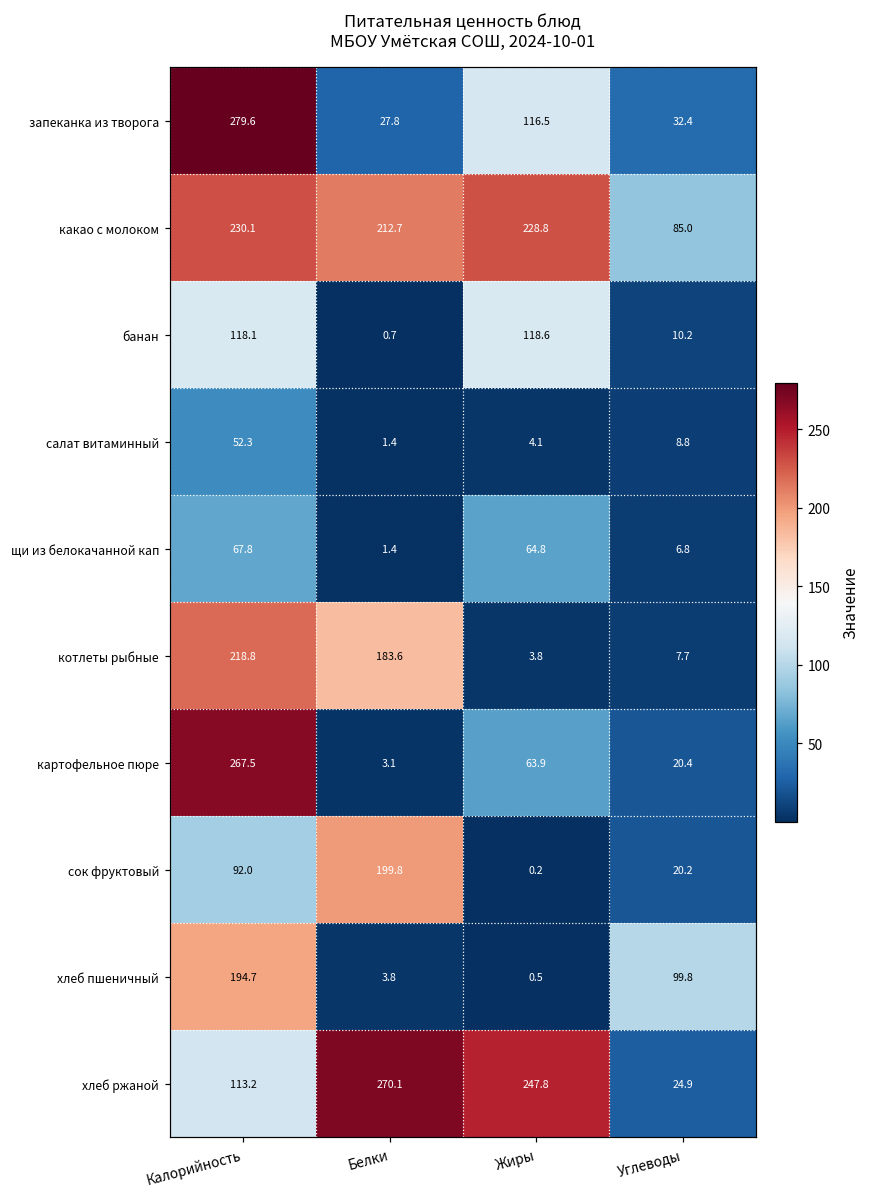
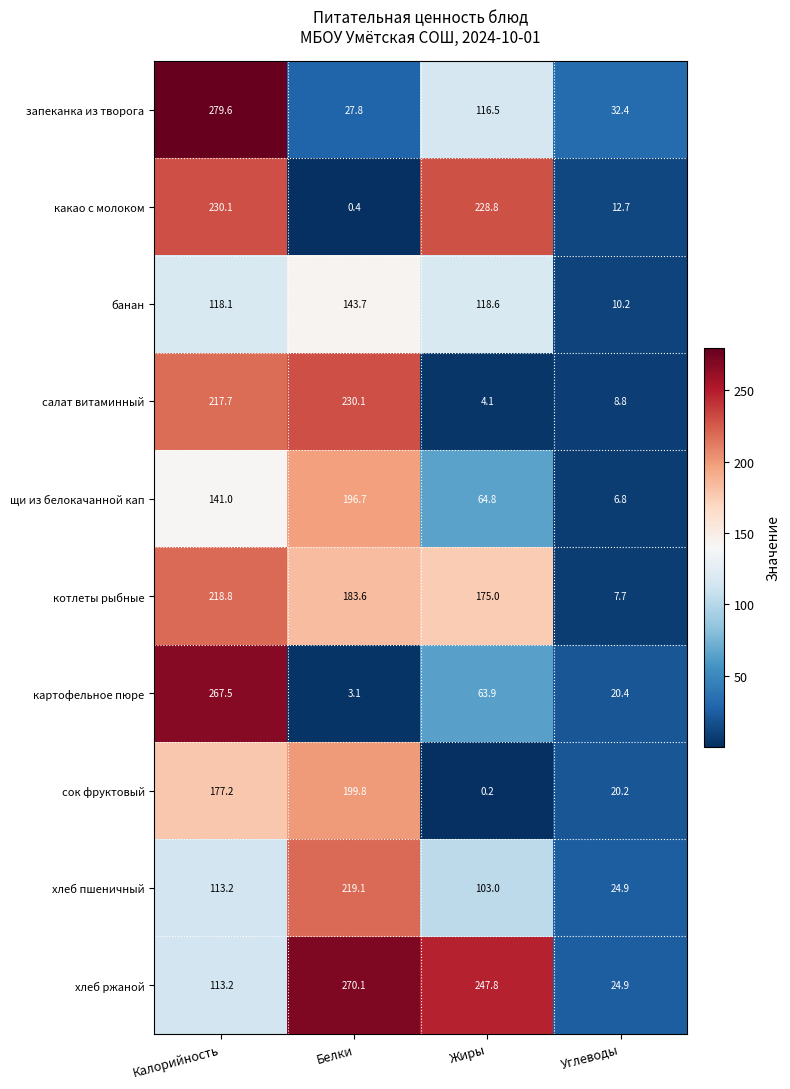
  {
    "запеканка из творога": {
      "Калорийность": 279.6,
      "Белки": 27.8,
      "Жиры": 116.5,
      "Углеводы": 32.4
    },
    "какао с молоком": {
      "Калорийность": 230.1,
-     "Белки": 212.7,
+     "Белки": 0.4,
      "Жиры": 228.8,
-     "Углеводы": 85.0
+     "Углеводы": 12.7
    },
    "банан": {
      "Калорийность": 118.1,
-     "Белки": 0.7,
+     "Белки": 143.7,
      "Жиры": 118.6,
      "Углеводы": 10.2
    },
    "салат витаминный": {
-     "Калорийность": 52.3,
-     "Белки": 1.4,
+     "Калорийность": 217.7,
+     "Белки": 230.1,
      "Жиры": 4.1,
      "Углеводы": 8.8
    },
    "щи из белокачанной кап": {
-     "Калорийность": 67.8,
-     "Белки": 1.4,
+     "Калорийность": 141.0,
+     "Белки": 196.7,
      "Жиры": 64.8,
      "Углеводы": 6.8
    },
    "котлеты рыбные": {
      "Калорийность": 218.8,
      "Белки": 183.6,
-     "Жиры": 3.8,
+     "Жиры": 175.0,
      "Углеводы": 7.7
    },
    "картофельное пюре": {
      "Калорийность": 267.5,
      "Белки": 3.1,
      "Жиры": 63.9,
      "Углеводы": 20.4
    },
    "сок фруктовый": {
-     "Калорийность": 92.0,
+     "Калорийность": 177.2,
      "Белки": 199.8,
      "Жиры": 0.2,
      "Углеводы": 20.2
    },
    "хлеб пшеничный": {
-     "Калорийность": 194.7,
-     "Белки": 3.8,
-     "Жиры": 0.5,
-     "Углеводы": 99.8
+     "Калорийность": 113.2,
+     "Белки": 219.1,
+     "Жиры": 103.0,
+     "Углеводы": 24.9
    },
    "хлеб ржаной": {
      "Калорийность": 113.2,
      "Белки": 270.1,
      "Жиры": 247.8,
      "Углеводы": 24.9
    }
  }
